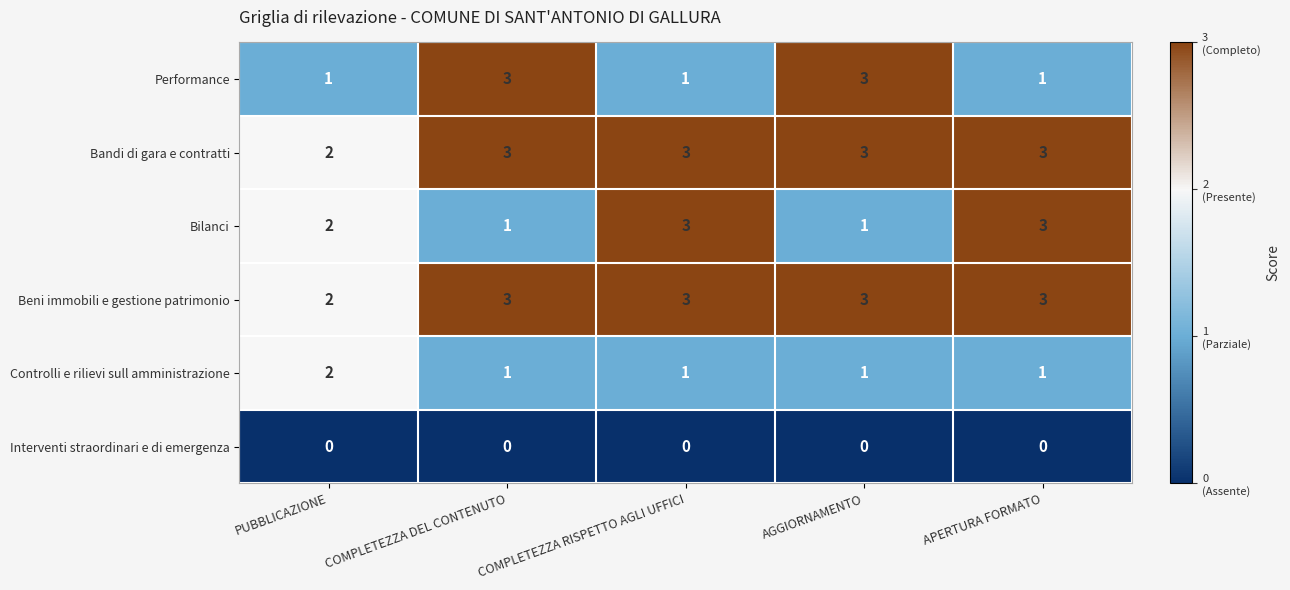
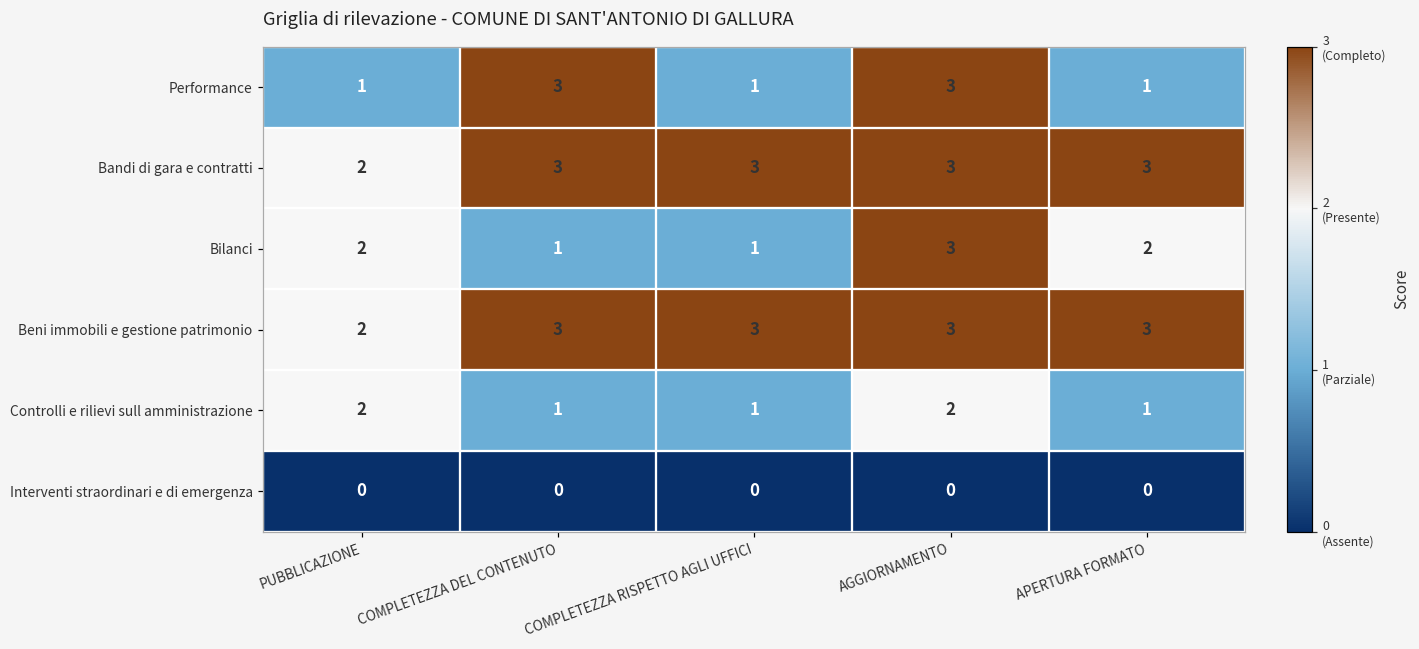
  {
    "Performance": {
      "PUBBLICAZIONE": 1,
      "COMPLETEZZA DEL CONTENUTO": 3,
      "COMPLETEZZA RISPETTO AGLI UFFICI": 1,
      "AGGIORNAMENTO": 3,
      "APERTURA FORMATO": 1
    },
    "Bandi di gara e contratti": {
      "PUBBLICAZIONE": 2,
      "COMPLETEZZA DEL CONTENUTO": 3,
      "COMPLETEZZA RISPETTO AGLI UFFICI": 3,
      "AGGIORNAMENTO": 3,
      "APERTURA FORMATO": 3
    },
    "Bilanci": {
      "PUBBLICAZIONE": 2,
      "COMPLETEZZA DEL CONTENUTO": 1,
-     "COMPLETEZZA RISPETTO AGLI UFFICI": 3,
-     "AGGIORNAMENTO": 1,
-     "APERTURA FORMATO": 3
+     "COMPLETEZZA RISPETTO AGLI UFFICI": 1,
+     "AGGIORNAMENTO": 3,
+     "APERTURA FORMATO": 2
    },
    "Beni immobili e gestione patrimonio": {
      "PUBBLICAZIONE": 2,
      "COMPLETEZZA DEL CONTENUTO": 3,
      "COMPLETEZZA RISPETTO AGLI UFFICI": 3,
      "AGGIORNAMENTO": 3,
      "APERTURA FORMATO": 3
    },
    "Controlli e rilievi sull amministrazione": {
      "PUBBLICAZIONE": 2,
      "COMPLETEZZA DEL CONTENUTO": 1,
      "COMPLETEZZA RISPETTO AGLI UFFICI": 1,
-     "AGGIORNAMENTO": 1,
+     "AGGIORNAMENTO": 2,
      "APERTURA FORMATO": 1
    },
    "Interventi straordinari e di emergenza": {
      "PUBBLICAZIONE": 0,
      "COMPLETEZZA DEL CONTENUTO": 0,
      "COMPLETEZZA RISPETTO AGLI UFFICI": 0,
      "AGGIORNAMENTO": 0,
      "APERTURA FORMATO": 0
    }
  }
